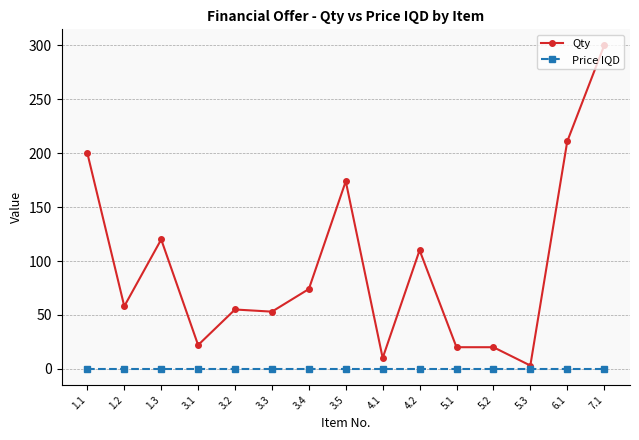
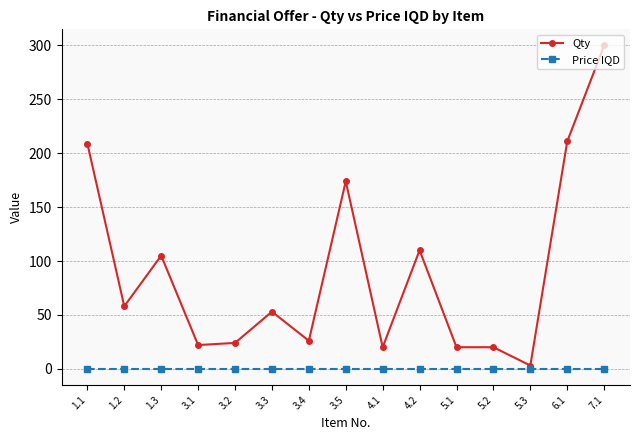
  {
    "Qty": {
-     "1.1": 200,
+     "1.1": 209,
      "1.2": 58,
-     "1.3": 120,
+     "1.3": 105,
      "3.1": 22,
-     "3.2": 55,
+     "3.2": 24,
      "3.3": 53,
-     "3.4": 74,
+     "3.4": 26,
      "3.5": 174,
-     "4.1": 10,
+     "4.1": 20,
      "4.2": 110,
      "5.1": 20,
      "5.2": 20,
      "5.3": 3,
      "6.1": 211
    },
    "Price IQD": {
      "1.1": 0,
      "1.2": 0,
      "1.3": 0,
      "3.1": 0,
      "3.2": 0,
      "3.3": 0,
      "3.4": 0,
      "3.5": 0,
      "4.1": 0,
      "4.2": 0,
      "5.1": 0,
      "5.2": 0,
      "5.3": 0,
      "6.1": 0,
      "7.1": 0
    }
  }
